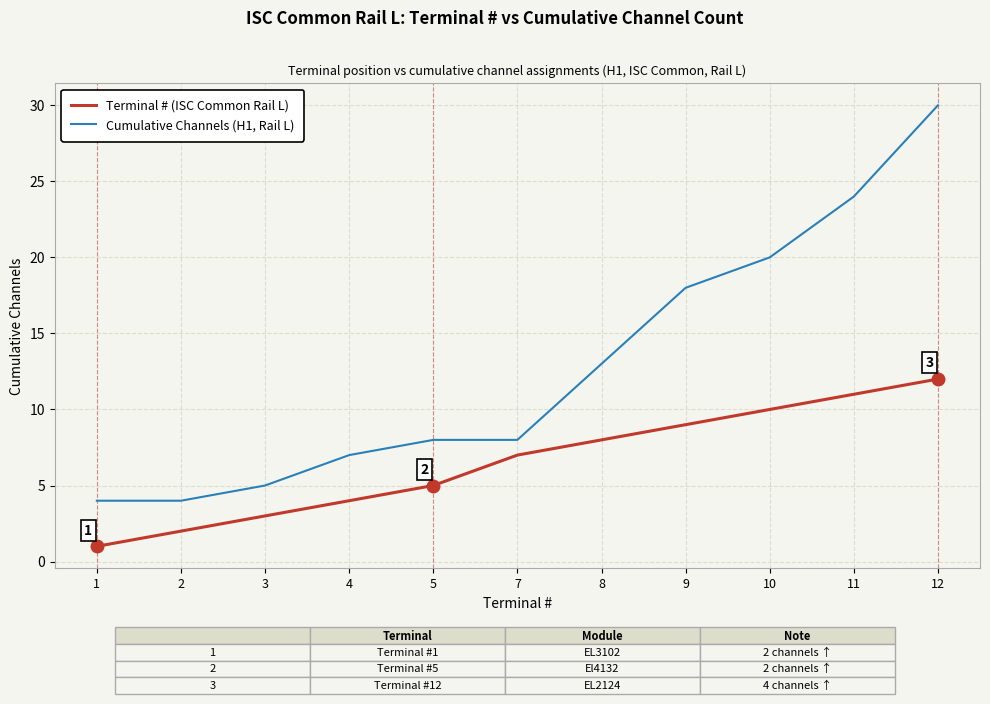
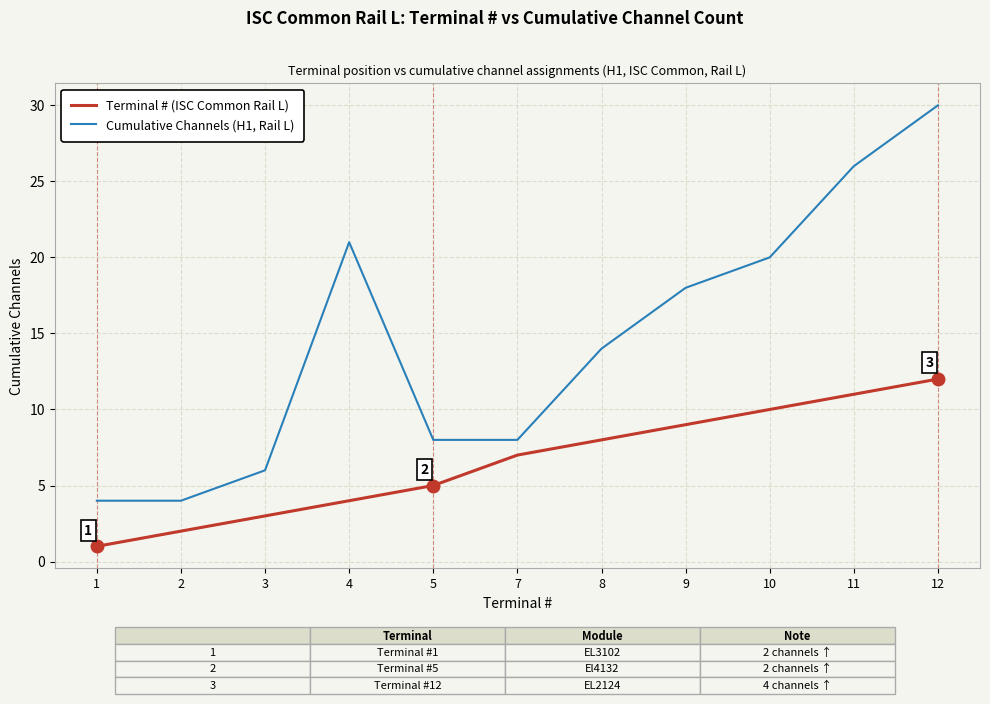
  {
    "Cumulative Channels (H1, Rail L)": {
      "1": 4,
      "2": 4,
-     "3": 5,
-     "4": 7,
+     "3": 6,
+     "4": 21,
      "5": 8,
      "7": 8,
-     "8": 13,
+     "8": 14,
      "9": 18,
      "10": 20,
-     "11": 24,
+     "11": 26,
      "12": 30
    }
  }
